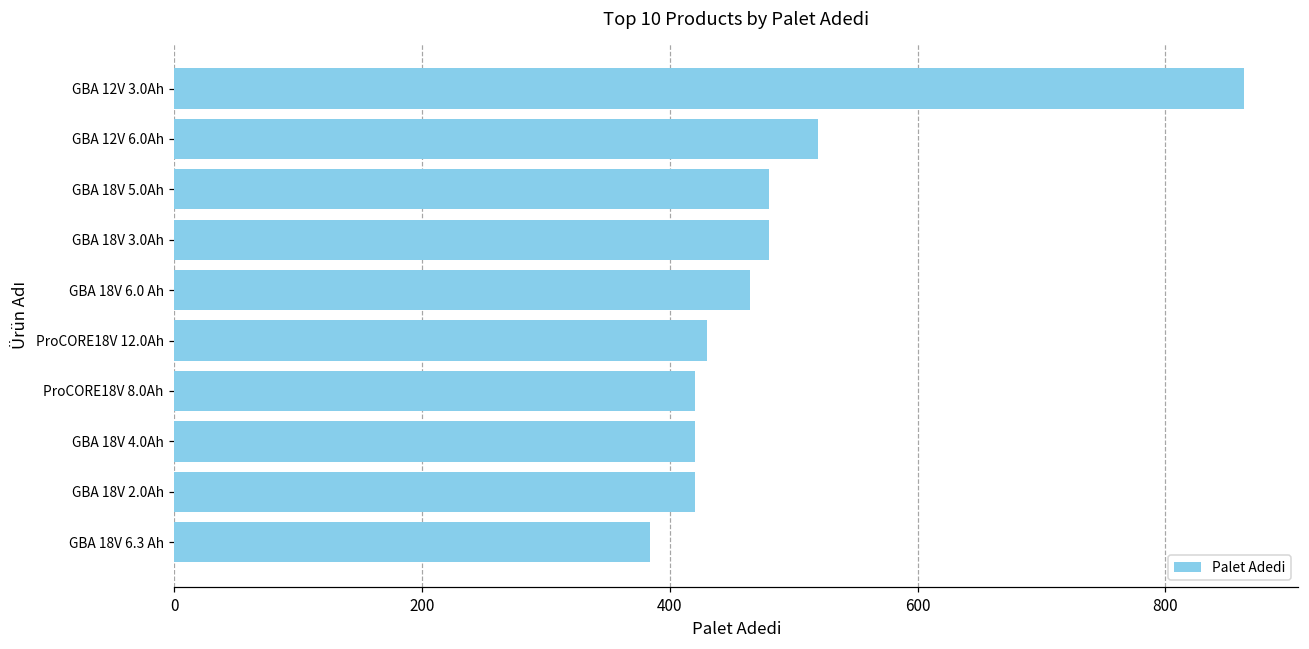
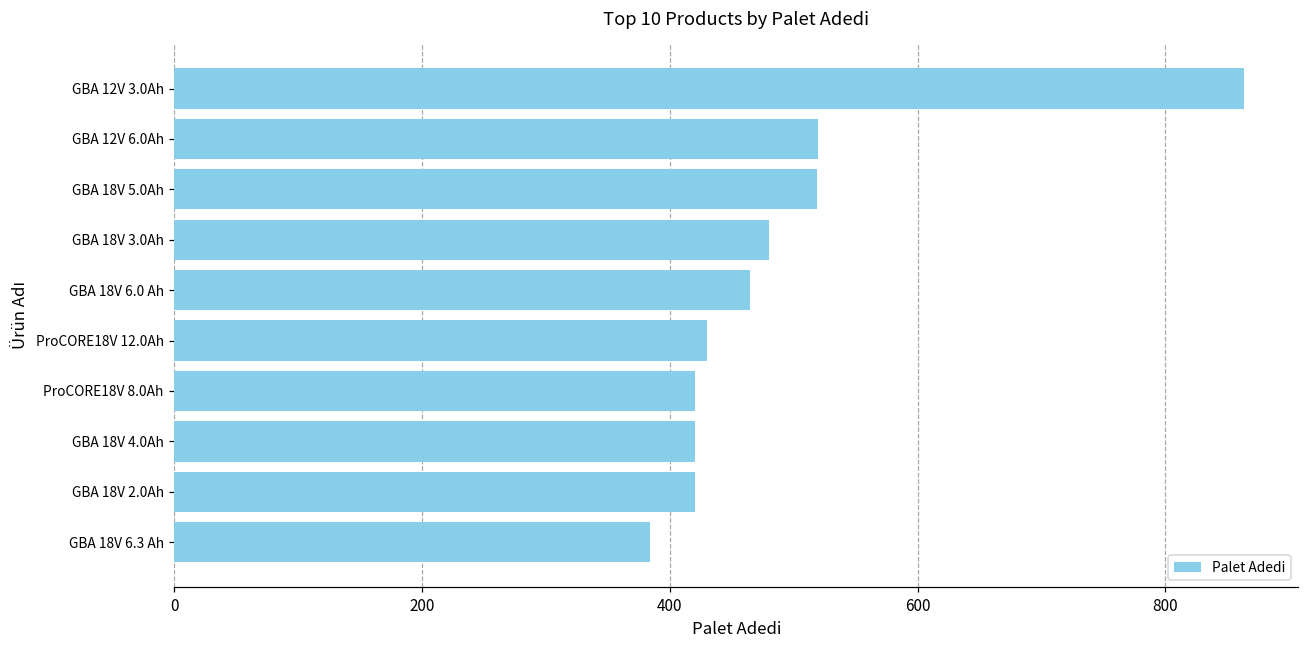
  {
    "GBA 12V 3.0Ah": 864,
    "GBA 12V 6.0Ah": 520,
-   "GBA 18V 5.0Ah": 480,
+   "GBA 18V 5.0Ah": 519,
    "GBA 18V 3.0Ah": 480,
    "GBA 18V 6.0 Ah": 465,
    "ProCORE18V 12.0Ah": 430,
    "ProCORE18V 8.0Ah": 420,
    "GBA 18V 4.0Ah": 420,
    "GBA 18V 2.0Ah": 420,
    "GBA 18V 6.3 Ah": 384
  }
